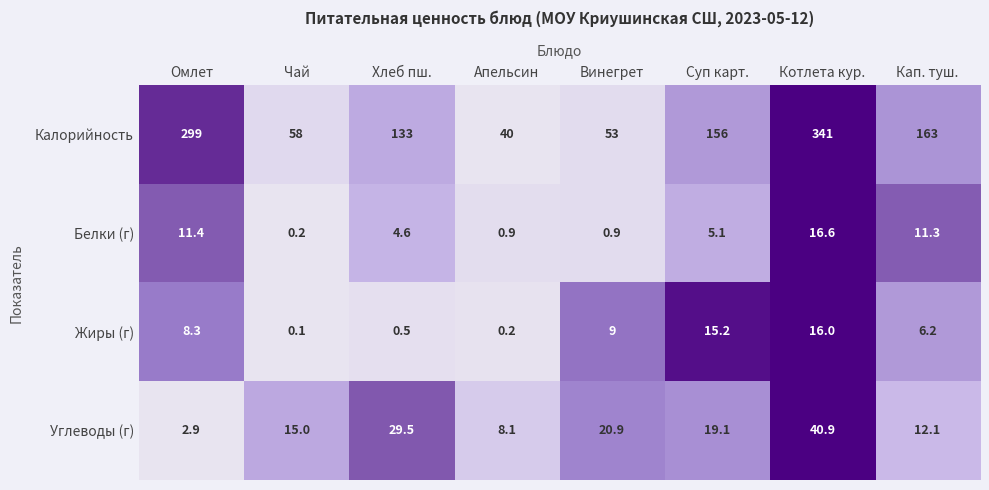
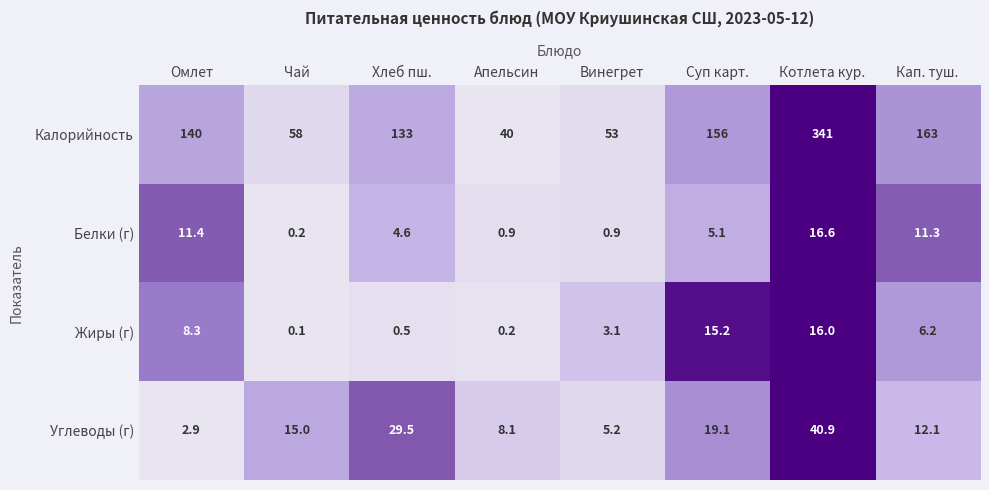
  {
    "Калорийность": {
-     "Омлет": 299,
+     "Омлет": 140,
      "Чай": 58,
      "Хлеб пш.": 133,
      "Апельсин": 40,
      "Винегрет": 53,
      "Суп карт.": 156,
      "Котлета кур.": 341,
      "Кап. туш.": 163
    },
    "Белки (г)": {
      "Омлет": 11.4,
      "Чай": 0.2,
      "Хлеб пш.": 4.6,
      "Апельсин": 0.9,
      "Винегрет": 0.9,
      "Суп карт.": 5.1,
      "Котлета кур.": 16.6,
      "Кап. туш.": 11.3
    },
    "Жиры (г)": {
      "Омлет": 8.3,
      "Чай": 0.1,
      "Хлеб пш.": 0.5,
      "Апельсин": 0.2,
-     "Винегрет": 9,
+     "Винегрет": 3.1,
      "Суп карт.": 15.2,
      "Котлета кур.": 16.0,
      "Кап. туш.": 6.2
    },
    "Углеводы (г)": {
      "Омлет": 2.9,
      "Чай": 15.0,
      "Хлеб пш.": 29.5,
      "Апельсин": 8.1,
-     "Винегрет": 20.9,
+     "Винегрет": 5.2,
      "Суп карт.": 19.1,
      "Котлета кур.": 40.9,
      "Кап. туш.": 12.1
    }
  }
